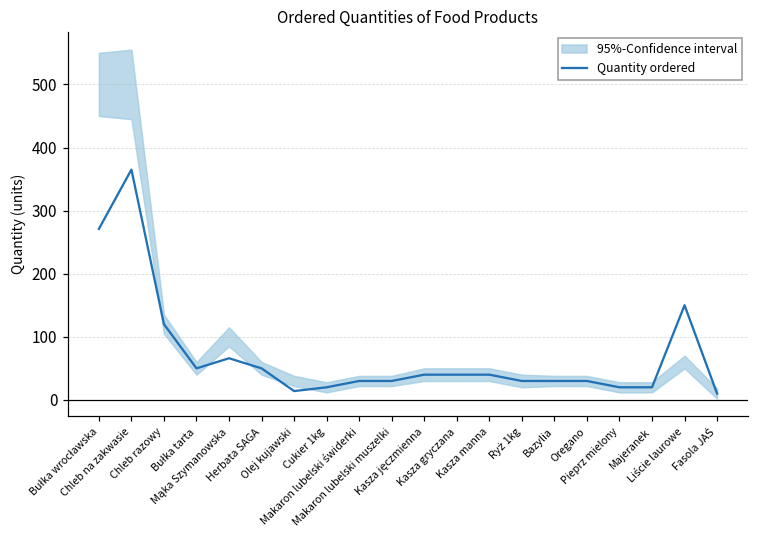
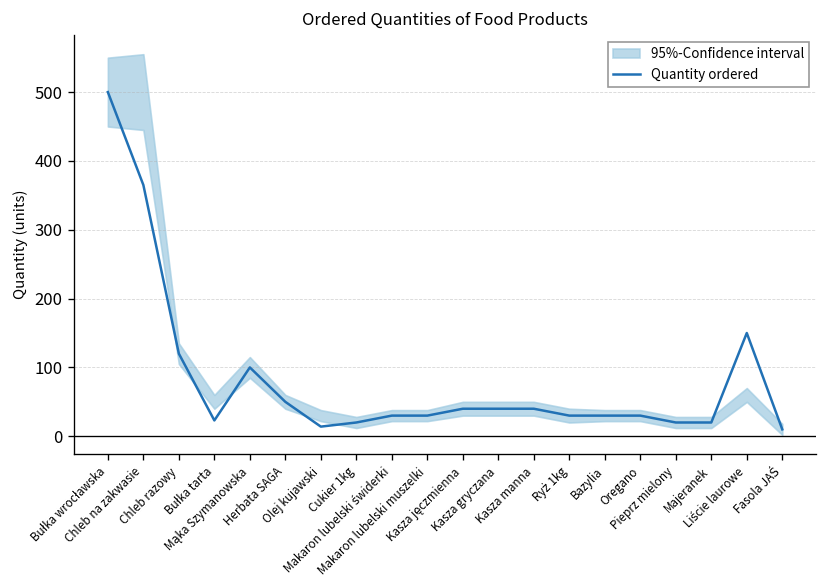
  {
    "Quantity ordered": {
-     "Bułka wrocławska": 270,
+     "Bułka wrocławska": 500,
      "Chleb na zakwasie": 370,
      "Chleb razowy": 120,
-     "Bułka tarta": 50,
-     "Mąka Szymanowska": 70,
+     "Bułka tarta": 20,
+     "Mąka Szymanowska": 100,
      "Herbata SAGA": 50,
      "Olej kujawski": 10,
      "Cukier 1kg": 20,
      "Makaron lubelski świderki": 30,
      "Makaron lubelski muszelki": 30,
      "Kasza jęczmienna": 40,
      "Kasza gryczana": 40,
      "Kasza manna": 40,
      "Ryż 1kg": 30,
      "Bazylia": 30,
      "Oregano": 30,
      "Pieprz mielony": 20,
      "Majeranek": 20,
      "Liście laurowe": 150,
      "Fasola JAŚ": 10
    }
  }
